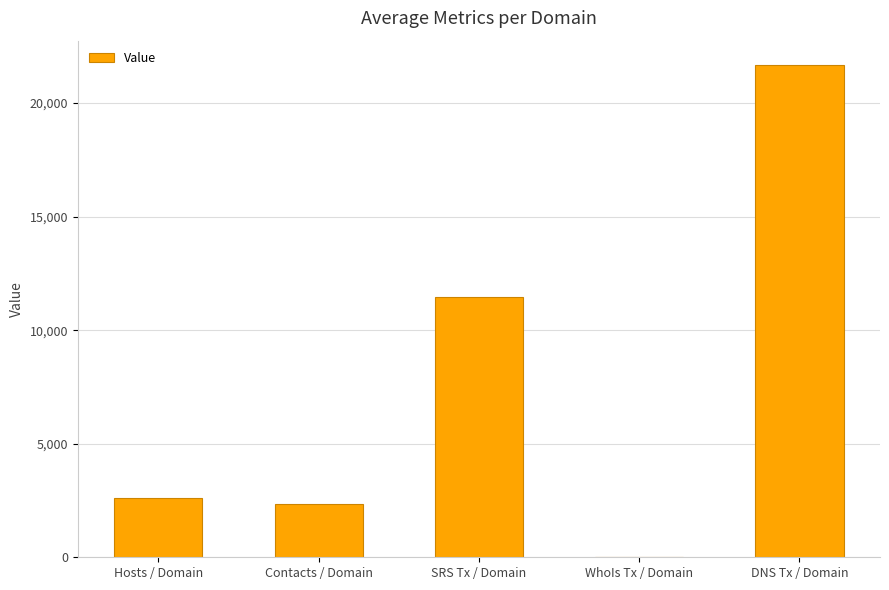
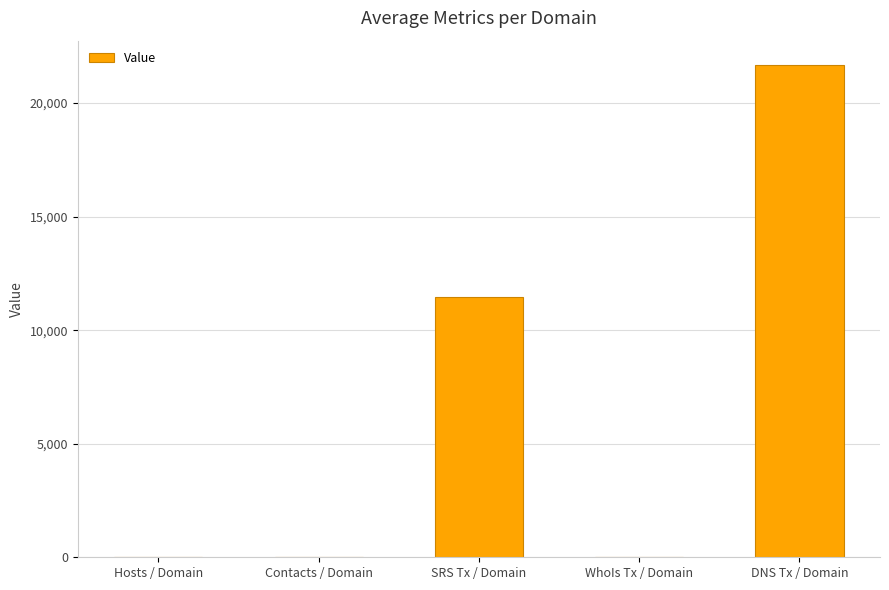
  {
-   "Hosts / Domain": "2,600",
-   "Contacts / Domain": "2,400",
+   "Hosts / Domain": "0",
+   "Contacts / Domain": "0",
    "SRS Tx / Domain": "11,500",
    "DNS Tx / Domain": "21,700"
  }
